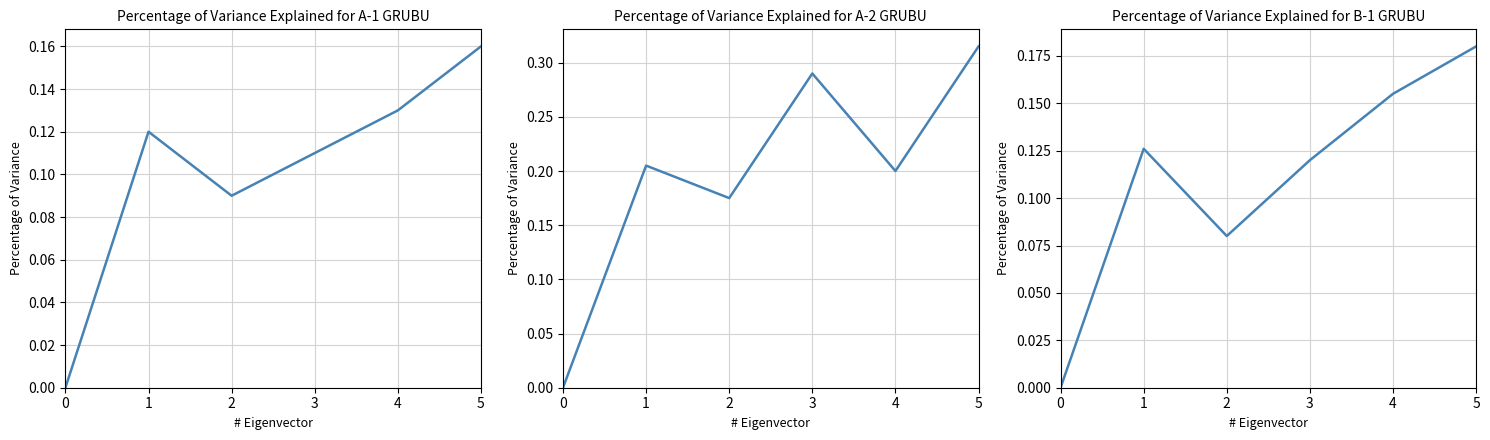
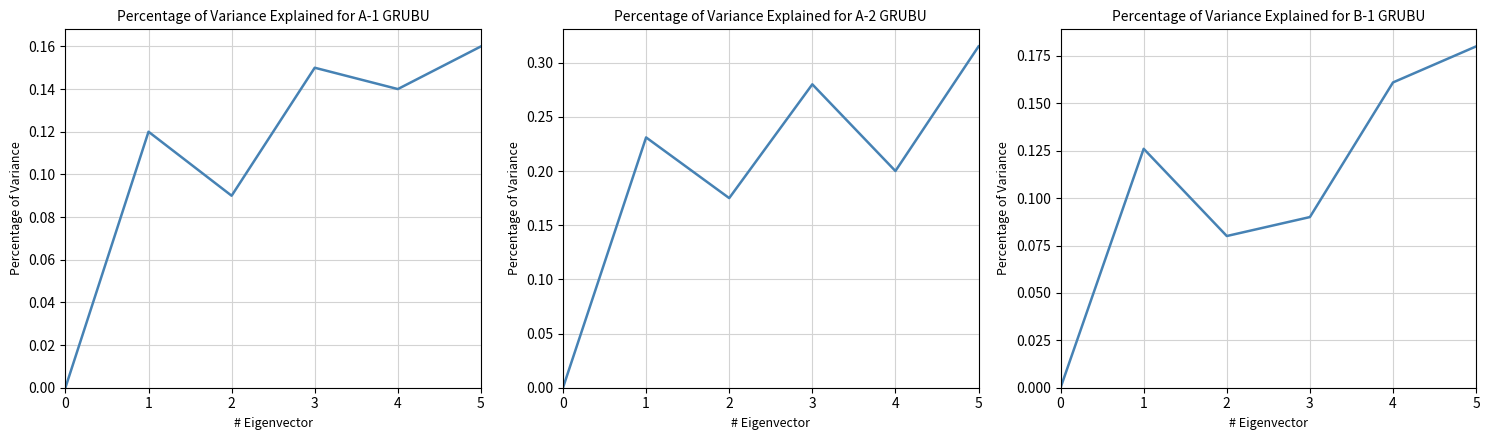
  {
    "Percentage of Variance Explained for A-1 GRUBU": {
      "0": 0.00,
      "1": 0.12,
      "2": 0.09,
-     "3": 0.11,
-     "4": 0.13,
+     "3": 0.15,
+     "4": 0.14,
      "5": 0.16
    },
    "Percentage of Variance Explained for A-2 GRUBU": {
      "0": 0.000,
-     "1": 0.205,
+     "1": 0.231,
      "2": 0.175,
-     "3": 0.29,
+     "3": 0.28,
      "4": 0.200,
      "5": 0.315
    },
    "Percentage of Variance Explained for B-1 GRUBU": {
      "0": 0.000,
      "1": 0.126,
      "2": 0.080,
-     "3": 0.12,
-     "4": 0.155,
+     "3": 0.09,
+     "4": 0.161,
      "5": 0.180
    }
  }
